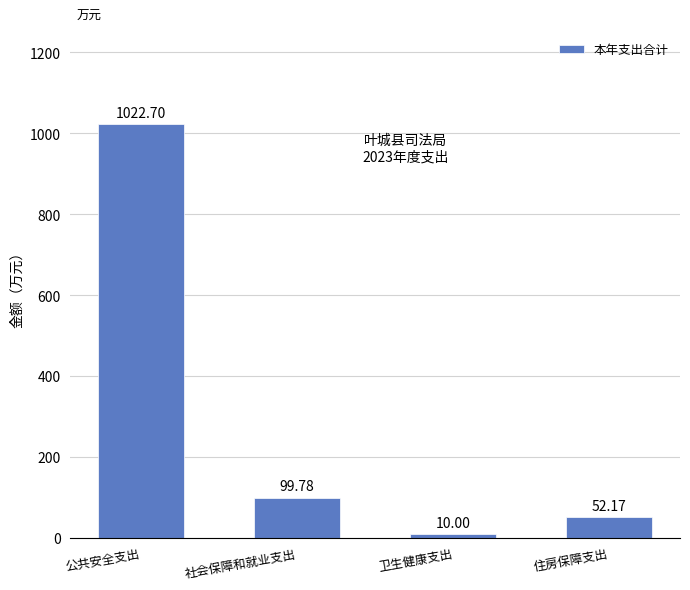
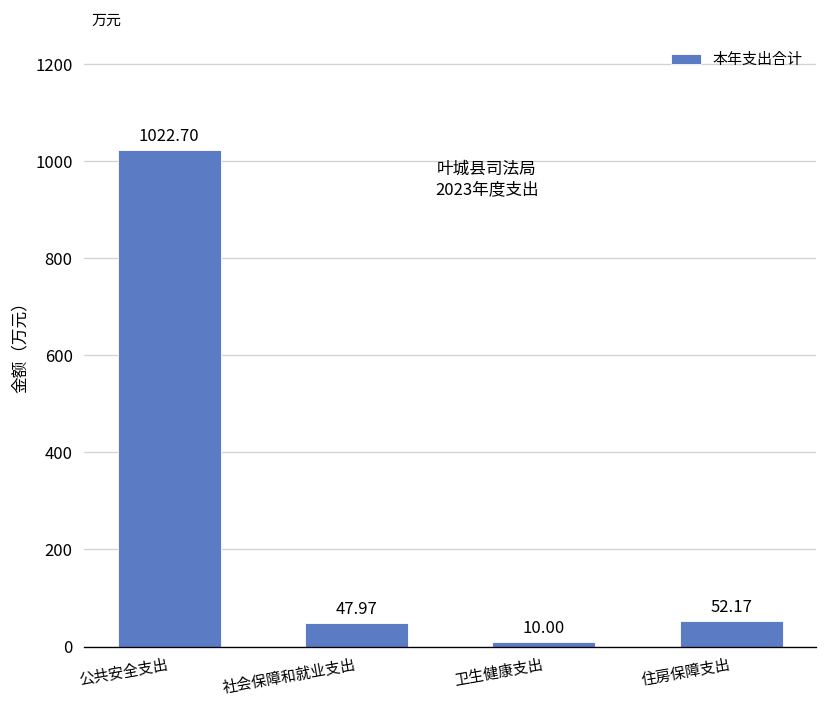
  {
    "公共安全支出": 1022.70,
-   "社会保障和就业支出": 99.78,
+   "社会保障和就业支出": 47.97,
    "卫生健康支出": 10.00,
    "住房保障支出": 52.17
  }
